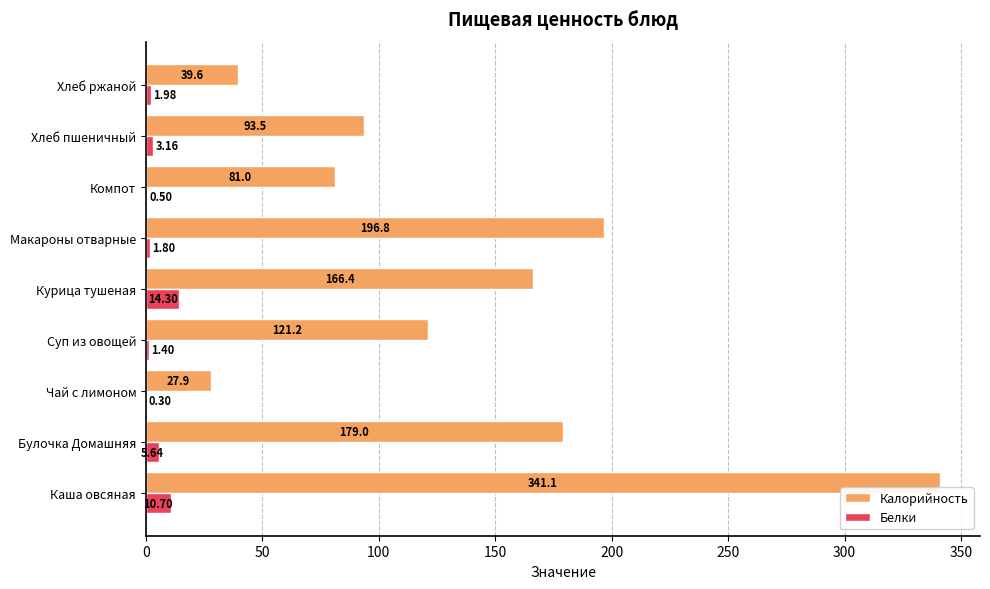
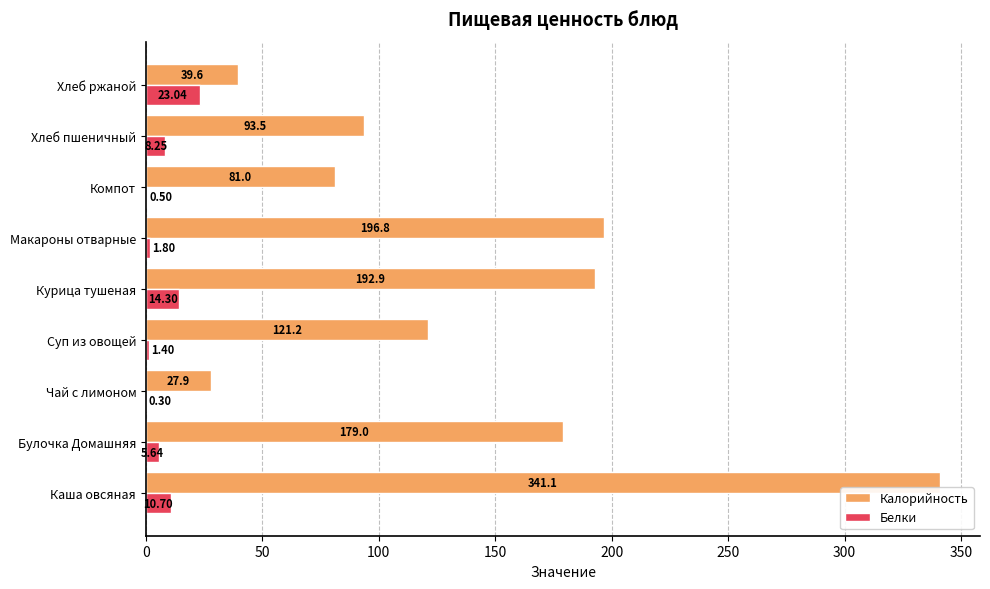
  {
    "Калорийность": {
      "Хлеб ржаной": 39.6,
      "Хлеб пшеничный": 93.5,
      "Компот": 81.0,
      "Макароны отварные": 196.8,
-     "Курица тушеная": 166.4,
+     "Курица тушеная": 192.9,
      "Суп из овощей": 121.2,
      "Чай с лимоном": 27.9,
      "Булочка Домашняя": 179.0,
      "Каша овсяная": 341.1
    },
    "Белки": {
-     "Хлеб ржаной": 1.98,
-     "Хлеб пшеничный": 3.16,
+     "Хлеб ржаной": 23.04,
+     "Хлеб пшеничный": 8.25,
      "Компот": 0.50,
      "Макароны отварные": 1.80,
      "Курица тушеная": 14.30,
      "Суп из овощей": 1.40,
      "Чай с лимоном": 0.30,
      "Булочка Домашняя": 5.64,
      "Каша овсяная": 10.70
    }
  }
